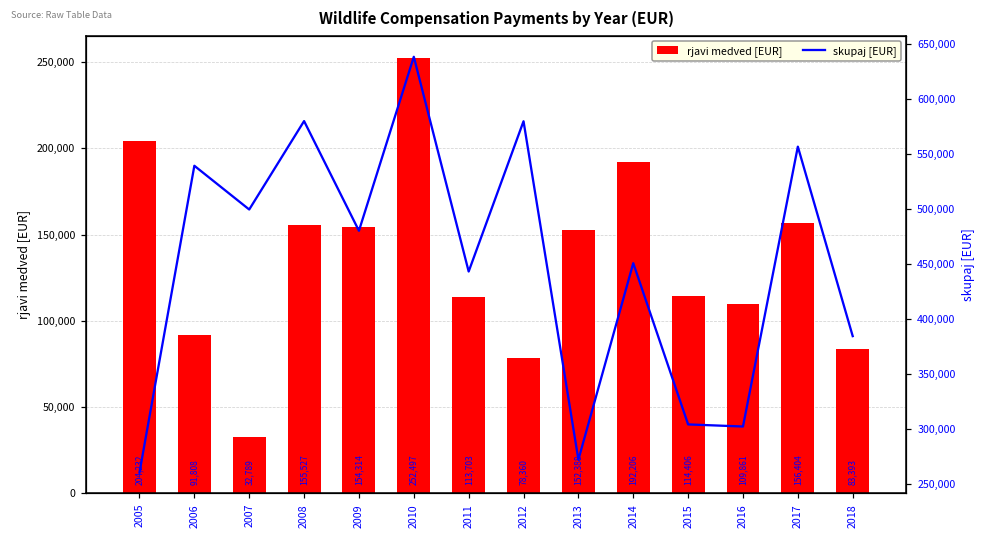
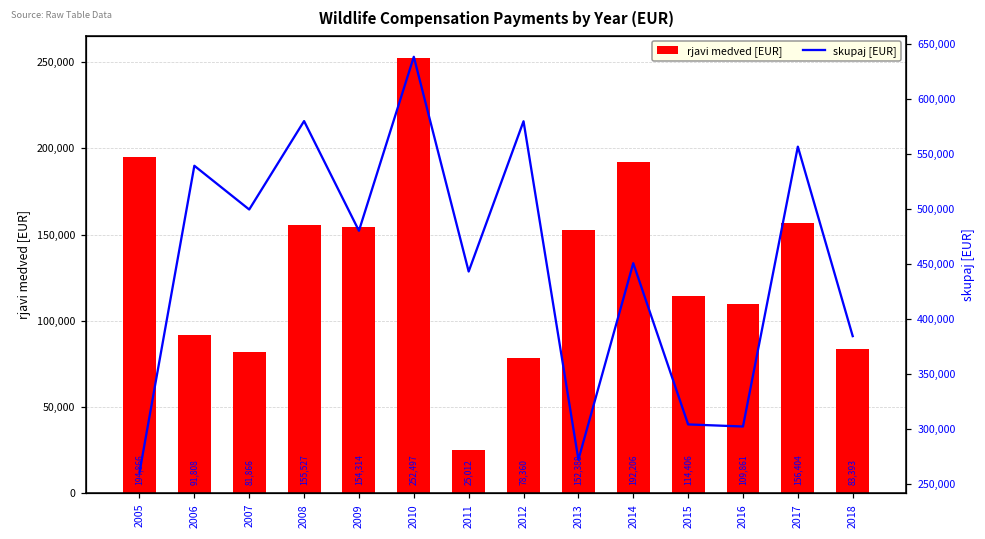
  {
    "rjavi medved [EUR]": {
-     "2005": "204,232",
+     "2005": "194,866",
      "2006": "91,808",
-     "2007": "32,789",
+     "2007": "81,866",
      "2008": "155,527",
      "2009": "154,314",
      "2010": "252,497",
-     "2011": "113,703",
+     "2011": "25,012",
      "2012": "78,360",
      "2014": "192,206",
      "2015": "114,406",
      "2016": "109,861",
      "2017": "156,404",
      "2018": "83,393"
    }
  }
